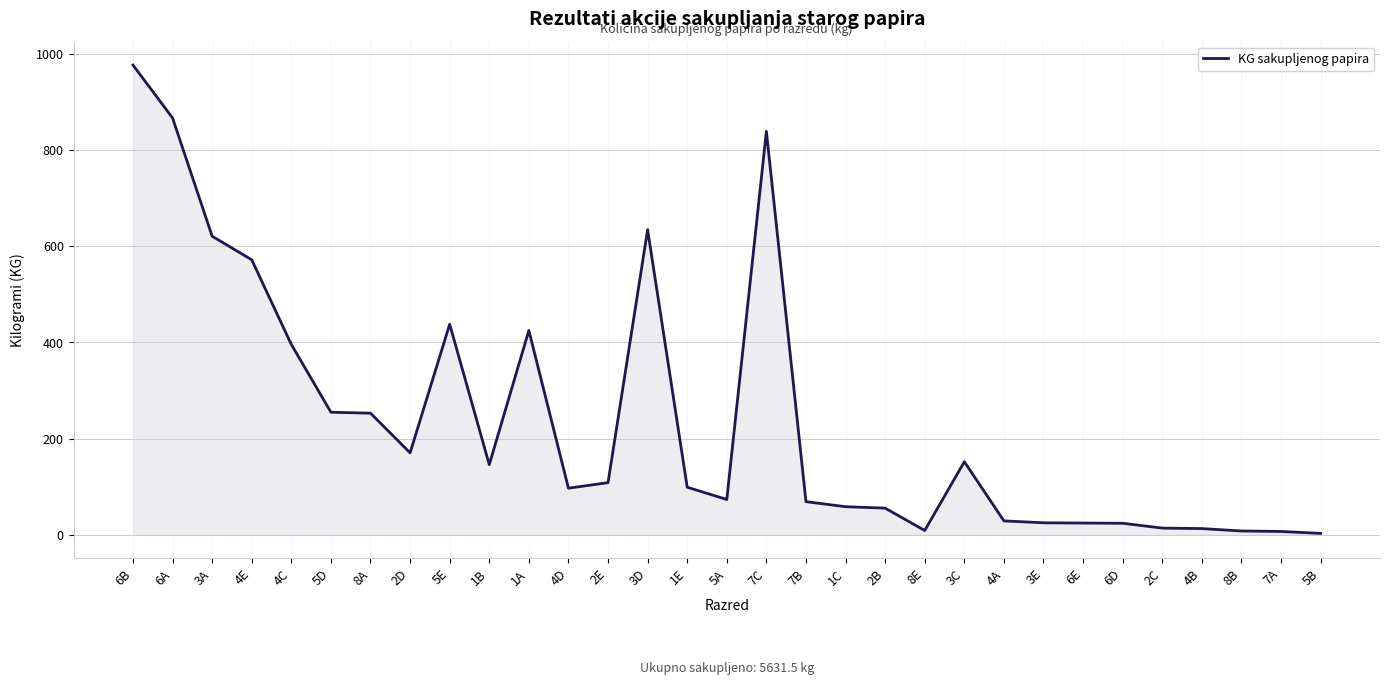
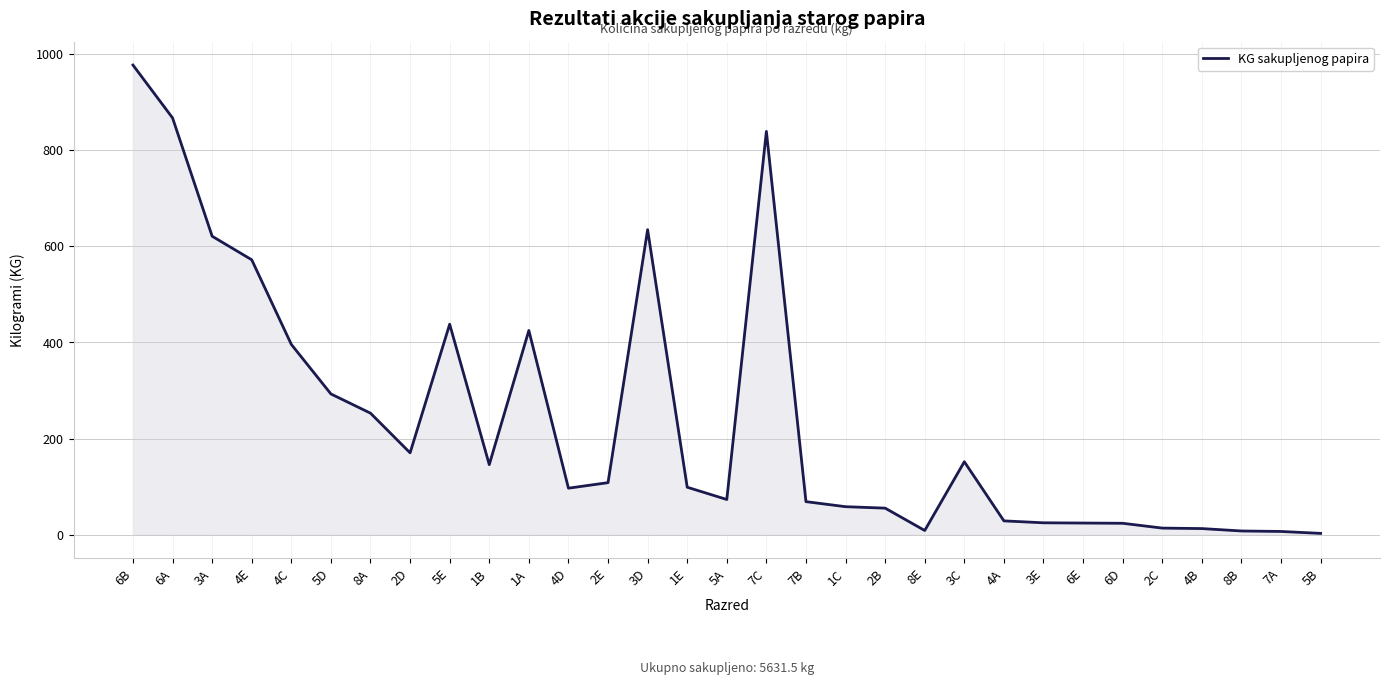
  {
    "6B": 980,
    "6A": 870,
    "3A": 620,
    "4E": 570,
    "4C": 400,
-   "5D": 260,
+   "5D": 290,
    "8A": 250,
    "2D": 170,
    "5E": 440,
    "1B": 150,
    "1A": 430,
    "4D": 100,
    "2E": 110,
    "3D": 630,
    "1E": 100,
    "5A": 70,
    "7C": 840,
    "7B": 70,
    "1C": 60,
    "2B": 60,
    "8E": 10,
    "3C": 150,
    "4A": 30,
    "3E": 30,
    "6E": 20,
    "6D": 20,
    "2C": 10,
    "4B": 10,
    "8B": 10,
    "7A": 10,
    "5B": 0
  }
